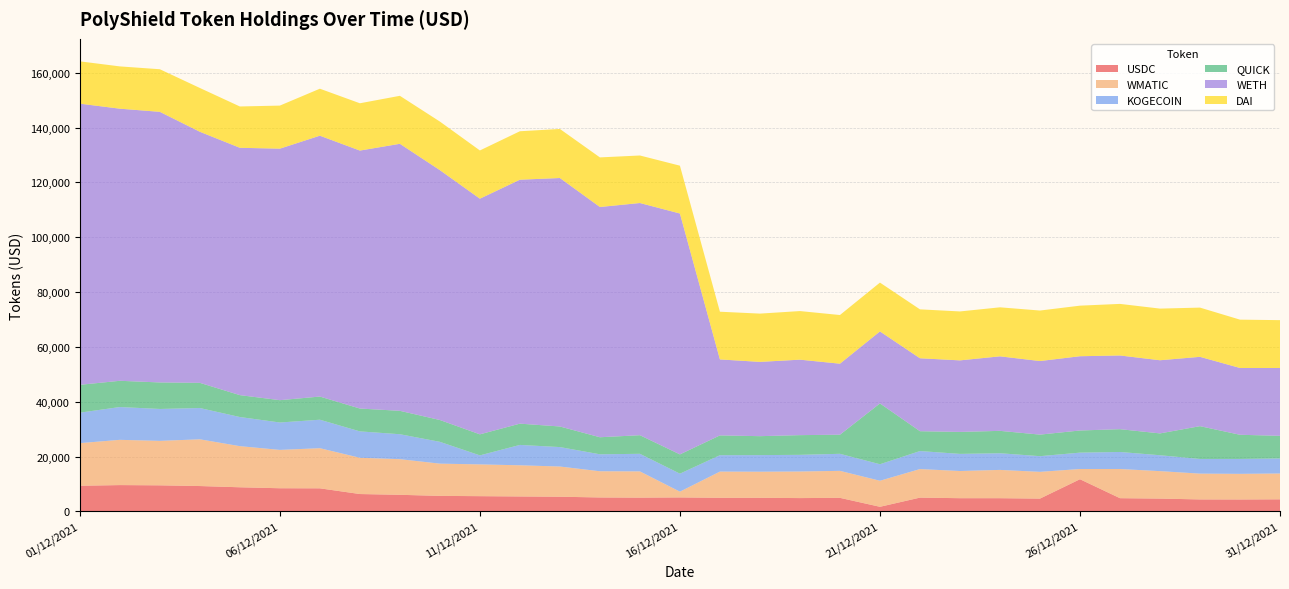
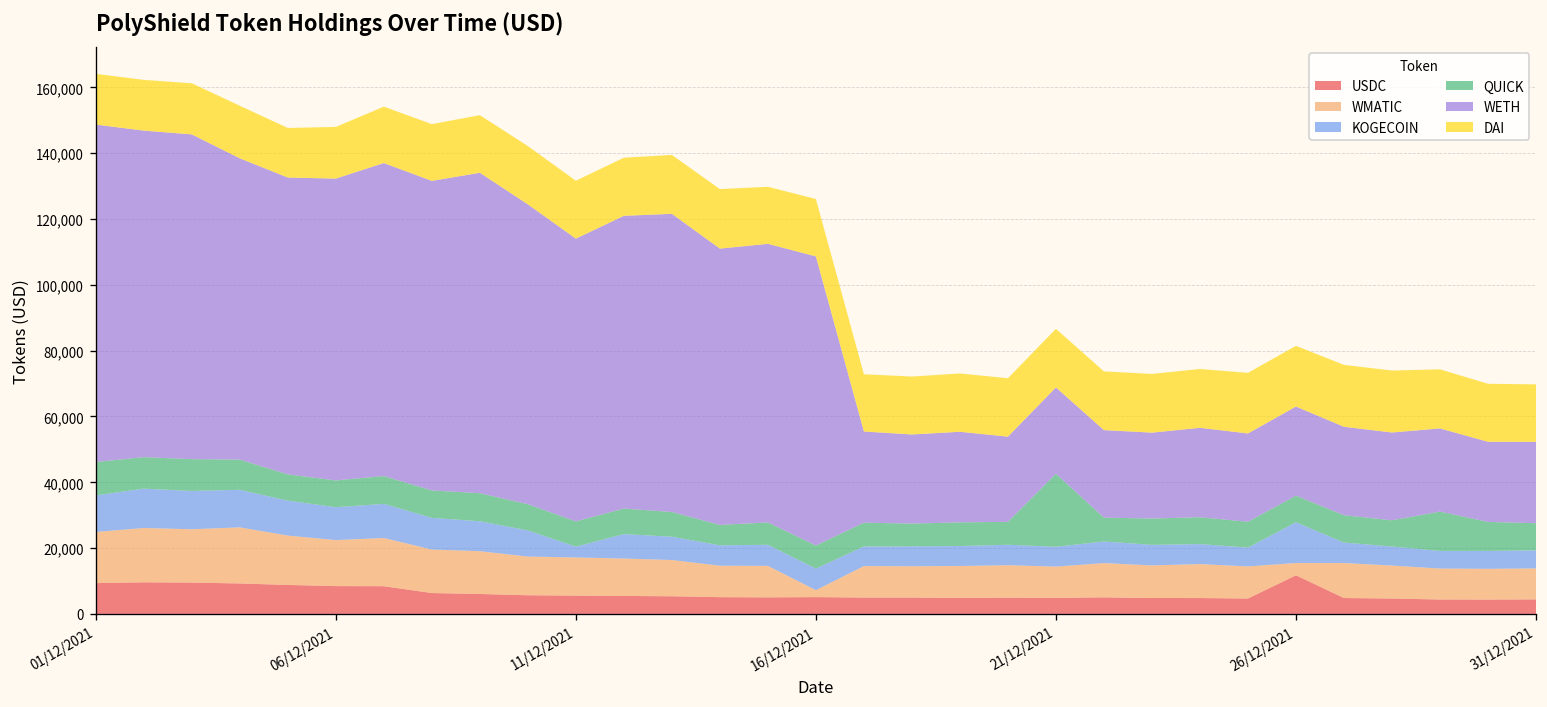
  {
    "USDC": {
      "01/12/2021": "9,000",
      "06/12/2021": "8,000",
      "11/12/2021": "6,000",
      "16/12/2021": "5,000",
-     "21/12/2021": "2,000",
+     "21/12/2021": "5,000",
      "26/12/2021": "12,000",
      "31/12/2021": "4,000"
    },
    "WMATIC": {
      "01/12/2021": "16,000",
      "06/12/2021": "14,000",
      "11/12/2021": "12,000",
      "16/12/2021": "2,000",
      "21/12/2021": "9,000",
      "26/12/2021": "4,000",
      "31/12/2021": "9,000"
    },
    "KOGECOIN": {
      "01/12/2021": "11,000",
      "06/12/2021": "10,000",
      "11/12/2021": "3,000",
      "16/12/2021": "7,000",
      "21/12/2021": "6,000",
-     "26/12/2021": "6,000",
+     "26/12/2021": "12,000",
      "31/12/2021": "5,000"
    },
    "QUICK": {
      "01/12/2021": "10,000",
      "06/12/2021": "8,000",
      "11/12/2021": "8,000",
      "16/12/2021": "7,000",
      "21/12/2021": "22,000",
      "26/12/2021": "8,000",
      "31/12/2021": "8,000"
    },
    "WETH": {
      "01/12/2021": "103,000",
      "06/12/2021": "92,000",
      "11/12/2021": "86,000",
      "16/12/2021": "88,000",
      "21/12/2021": "26,000",
      "26/12/2021": "27,000",
      "31/12/2021": "25,000"
    },
    "DAI": {
      "01/12/2021": "15,000",
      "06/12/2021": "16,000",
      "11/12/2021": "18,000",
      "16/12/2021": "17,000",
      "21/12/2021": "18,000",
      "26/12/2021": "18,000",
      "31/12/2021": "17,000"
    }
  }
